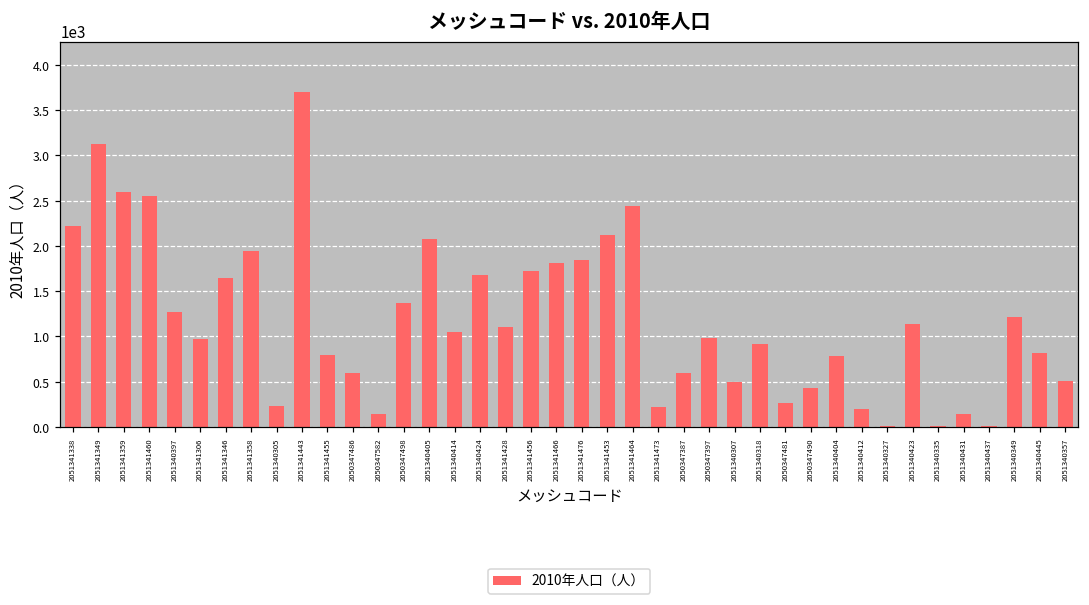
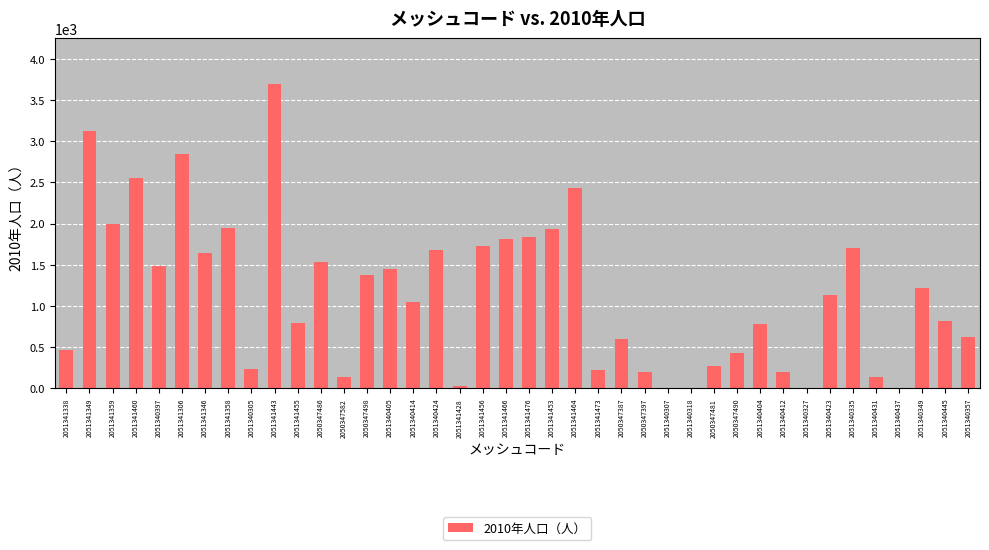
  {
-   "2051341338": 2200,
+   "2051341338": 500,
    "2051341349": 3100,
-   "2051341359": 2600,
+   "2051341359": 2000,
    "2051341460": 2600,
-   "2051340397": 1300,
-   "2051341306": 1000,
+   "2051340397": 1500,
+   "2051341306": 2800,
    "2051341346": 1600,
    "2051341358": 1900,
    "2051340305": 200,
    "2051341443": 3700,
    "2051341455": 800,
-   "2050347486": 600,
+   "2050347486": 1500,
    "2050347582": 100,
    "2050347498": 1400,
-   "2051340405": 2100,
+   "2051340405": 1400,
    "2051340414": 1100,
    "2051340424": 1700,
-   "2051341428": 1100,
+   "2051341428": 0,
    "2051341456": 1700,
    "2051341466": 1800,
    "2051341476": 1800,
-   "2051341453": 2100,
+   "2051341453": 1900,
    "2051341464": 2400,
    "2051341473": 200,
    "2050347387": 600,
-   "2050347397": 1000,
-   "2051340307": 500,
-   "2051340318": 900,
+   "2050347397": 200,
+   "2051340307": 0,
+   "2051340318": 0,
    "2050347481": 300,
    "2050347490": 400,
    "2051340404": 800,
    "2051340412": 200,
    "2051340423": 1100,
-   "2051340335": 0,
+   "2051340335": 1700,
    "2051340431": 100,
    "2051340349": 1200,
    "2051340445": 800,
-   "2051340357": 500
+   "2051340357": 600
  }
